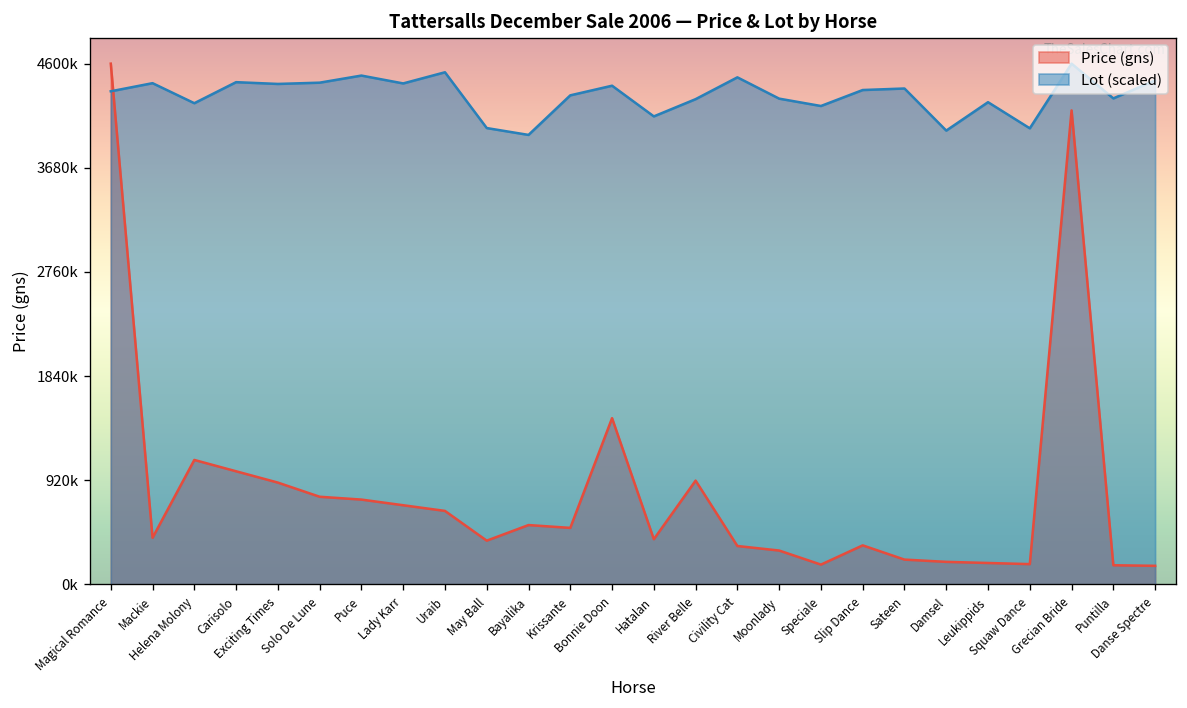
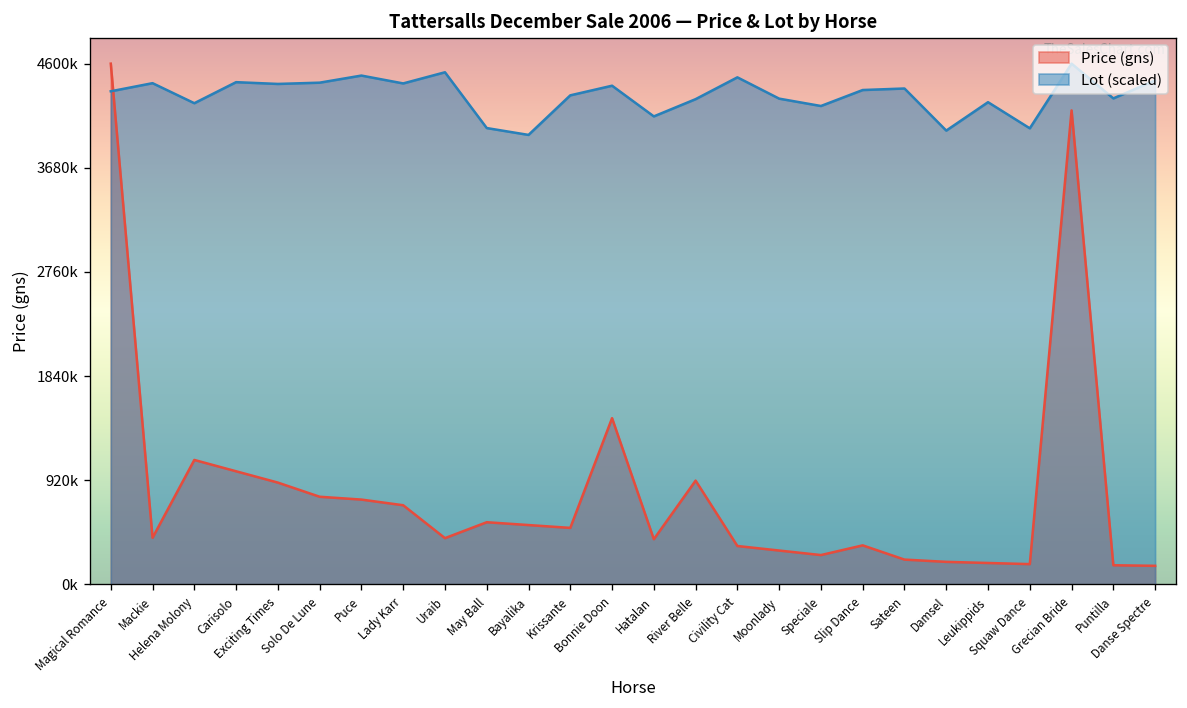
  {
    "Price (gns)": {
      "Magical Romance": 4600000,
      "Mackie": 400000,
      "Helena Molony": 1100000,
      "Carisolo": 1000000,
      "Exciting Times": 900000,
      "Solo De Lune": 800000,
      "Puce": 800000,
      "Lady Karr": 700000,
-     "Uraib": 700000,
-     "May Ball": 400000,
+     "Uraib": 400000,
+     "May Ball": 600000,
      "Bayalika": 500000,
      "Krissante": 500000,
      "Bonnie Doon": 1500000,
      "Hatalan": 400000,
      "River Belle": 900000,
      "Civility Cat": 300000,
      "Moonlady": 300000,
-     "Speciale": 200000,
+     "Speciale": 300000,
      "Slip Dance": 300000,
      "Sateen": 200000,
      "Damsel": 200000,
      "Leukippids": 200000,
      "Squaw Dance": 200000,
      "Grecian Bride": 4200000,
      "Puntilla": 200000,
      "Danse Spectre": 200000
    },
    "Lot (scaled)": {
      "Magical Romance": 4400000,
      "Mackie": 4400000,
      "Helena Molony": 4300000,
      "Carisolo": 4400000,
      "Exciting Times": 4400000,
      "Solo De Lune": 4400000,
      "Puce": 4500000,
      "Lady Karr": 4400000,
      "Uraib": 4500000,
      "May Ball": 4000000,
      "Bayalika": 4000000,
      "Krissante": 4300000,
      "Bonnie Doon": 4400000,
      "Hatalan": 4100000,
      "River Belle": 4300000,
      "Civility Cat": 4500000,
      "Moonlady": 4300000,
      "Speciale": 4200000,
      "Slip Dance": 4400000,
      "Sateen": 4400000,
      "Damsel": 4000000,
      "Leukippids": 4300000,
      "Squaw Dance": 4000000,
      "Puntilla": 4300000
    }
  }
